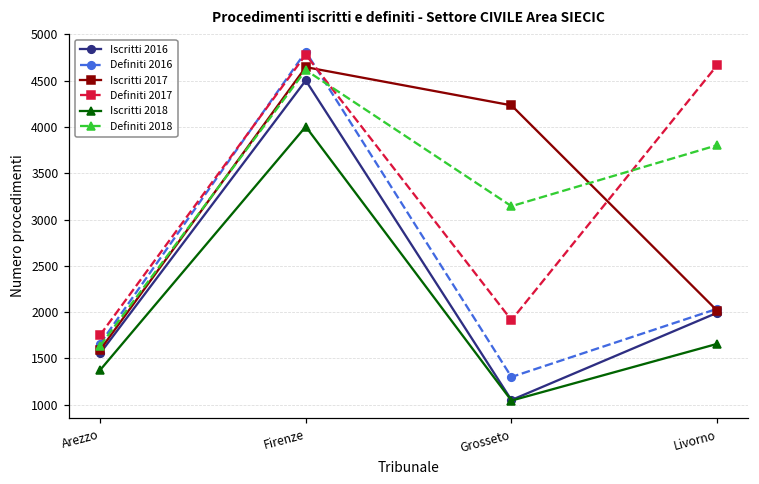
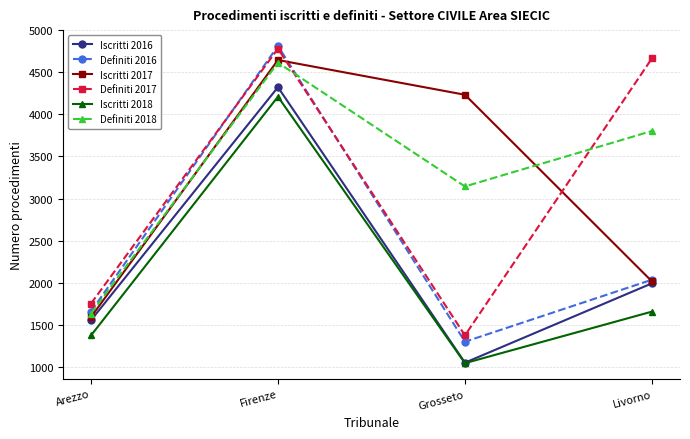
  {
    "Iscritti 2016": {
      "Arezzo": 1600,
-     "Firenze": 4500
+     "Firenze": 4300
    },
    "Definiti 2016": {
      "Firenze": 4800,
      "Grosseto": 1300
    },
    "Iscritti 2017": {
      "Arezzo": 1600,
      "Firenze": 4600,
      "Grosseto": 4200
    },
    "Definiti 2017": {
      "Arezzo": 1800,
      "Firenze": 4800,
-     "Grosseto": 1900,
+     "Grosseto": 1400,
      "Livorno": 4700
    },
    "Iscritti 2018": {
      "Arezzo": 1400,
-     "Firenze": 4000,
+     "Firenze": 4200,
      "Livorno": 1700
    },
    "Definiti 2018": {
      "Firenze": 4600,
      "Grosseto": 3100,
      "Livorno": 3800
    }
  }
